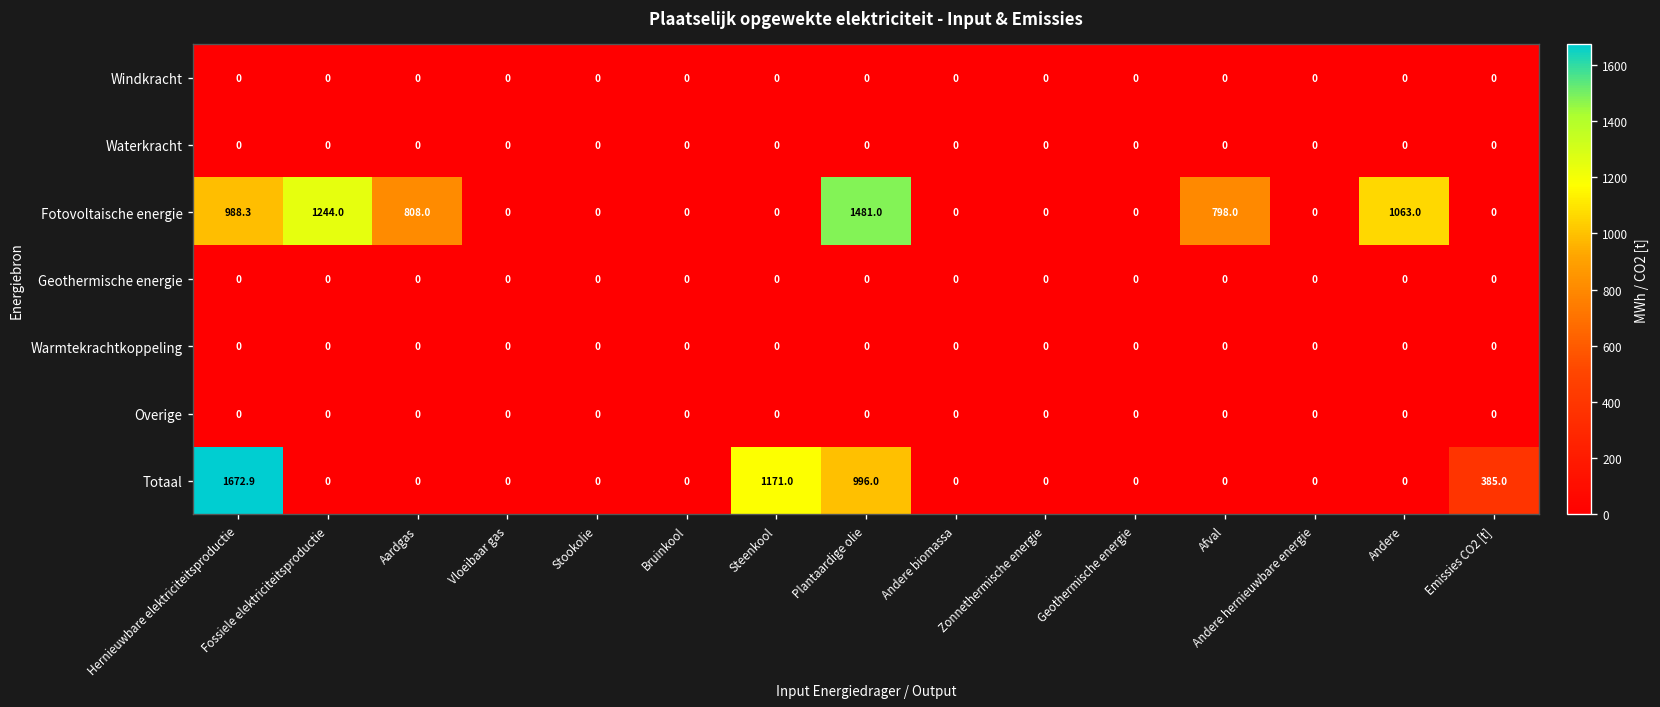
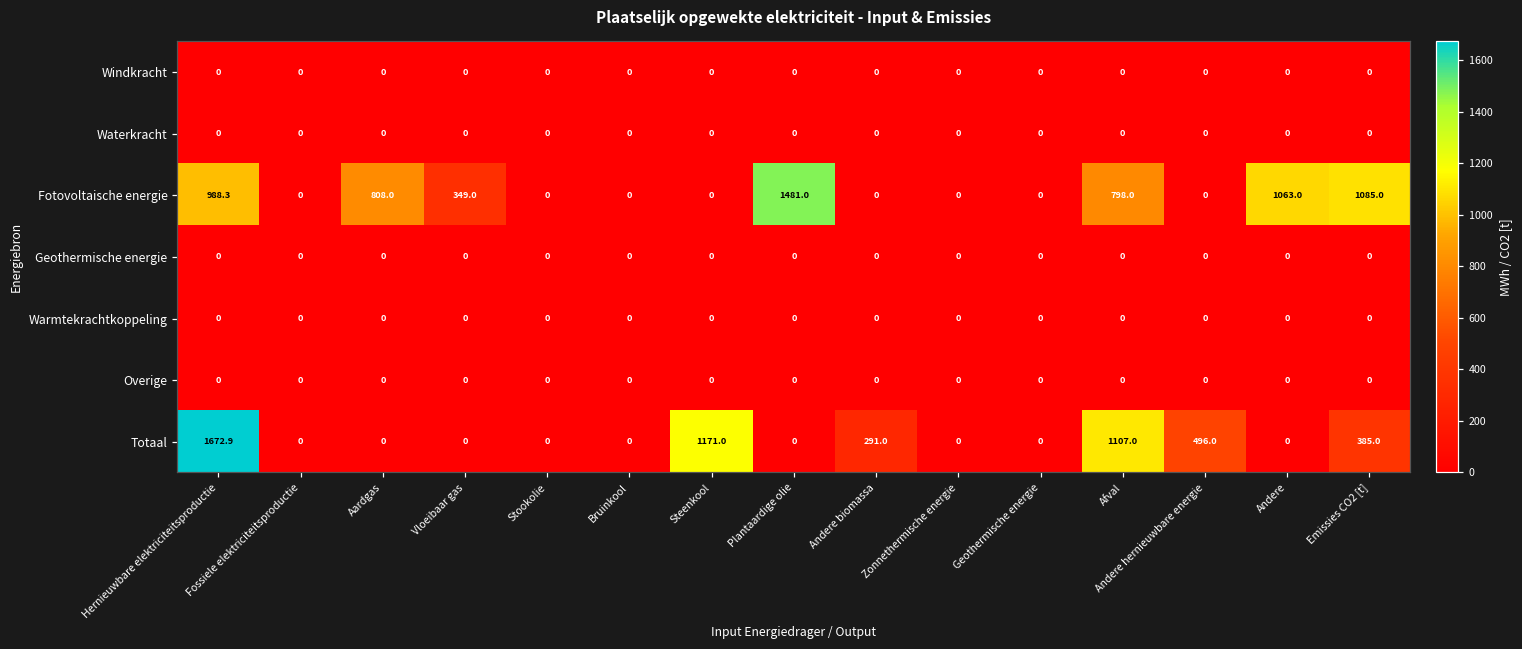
  {
    "Windkracht": {
      "Hernieuwbare elektriciteitsproductie": 0,
      "Fossiele elektriciteitsproductie": 0,
      "Aardgas": 0,
      "Vloeibaar gas": 0,
      "Stookolie": 0,
      "Bruinkool": 0,
      "Steenkool": 0,
      "Plantaardige olie": 0,
      "Andere biomassa": 0,
      "Zonnethermische energie": 0,
      "Geothermische energie": 0,
      "Afval": 0,
      "Andere hernieuwbare energie": 0,
      "Andere": 0,
      "Emissies CO2 [t]": 0
    },
    "Waterkracht": {
      "Hernieuwbare elektriciteitsproductie": 0,
      "Fossiele elektriciteitsproductie": 0,
      "Aardgas": 0,
      "Vloeibaar gas": 0,
      "Stookolie": 0,
      "Bruinkool": 0,
      "Steenkool": 0,
      "Plantaardige olie": 0,
      "Andere biomassa": 0,
      "Zonnethermische energie": 0,
      "Geothermische energie": 0,
      "Afval": 0,
      "Andere hernieuwbare energie": 0,
      "Andere": 0,
      "Emissies CO2 [t]": 0
    },
    "Fotovoltaische energie": {
      "Hernieuwbare elektriciteitsproductie": 988.3,
-     "Fossiele elektriciteitsproductie": 1244.0,
+     "Fossiele elektriciteitsproductie": 0,
      "Aardgas": 808.0,
-     "Vloeibaar gas": 0,
+     "Vloeibaar gas": 349.0,
      "Stookolie": 0,
      "Bruinkool": 0,
      "Steenkool": 0,
      "Plantaardige olie": 1481.0,
      "Andere biomassa": 0,
      "Zonnethermische energie": 0,
      "Geothermische energie": 0,
      "Afval": 798.0,
      "Andere hernieuwbare energie": 0,
      "Andere": 1063.0,
-     "Emissies CO2 [t]": 0
+     "Emissies CO2 [t]": 1085.0
    },
    "Geothermische energie": {
      "Hernieuwbare elektriciteitsproductie": 0,
      "Fossiele elektriciteitsproductie": 0,
      "Aardgas": 0,
      "Vloeibaar gas": 0,
      "Stookolie": 0,
      "Bruinkool": 0,
      "Steenkool": 0,
      "Plantaardige olie": 0,
      "Andere biomassa": 0,
      "Zonnethermische energie": 0,
      "Geothermische energie": 0,
      "Afval": 0,
      "Andere hernieuwbare energie": 0,
      "Andere": 0,
      "Emissies CO2 [t]": 0
    },
    "Warmtekrachtkoppeling": {
      "Hernieuwbare elektriciteitsproductie": 0,
      "Fossiele elektriciteitsproductie": 0,
      "Aardgas": 0,
      "Vloeibaar gas": 0,
      "Stookolie": 0,
      "Bruinkool": 0,
      "Steenkool": 0,
      "Plantaardige olie": 0,
      "Andere biomassa": 0,
      "Zonnethermische energie": 0,
      "Geothermische energie": 0,
      "Afval": 0,
      "Andere hernieuwbare energie": 0,
      "Andere": 0,
      "Emissies CO2 [t]": 0
    },
    "Overige": {
      "Hernieuwbare elektriciteitsproductie": 0,
      "Fossiele elektriciteitsproductie": 0,
      "Aardgas": 0,
      "Vloeibaar gas": 0,
      "Stookolie": 0,
      "Bruinkool": 0,
      "Steenkool": 0,
      "Plantaardige olie": 0,
      "Andere biomassa": 0,
      "Zonnethermische energie": 0,
      "Geothermische energie": 0,
      "Afval": 0,
      "Andere hernieuwbare energie": 0,
      "Andere": 0,
      "Emissies CO2 [t]": 0
    },
    "Totaal": {
      "Hernieuwbare elektriciteitsproductie": 1672.9,
      "Fossiele elektriciteitsproductie": 0,
      "Aardgas": 0,
      "Vloeibaar gas": 0,
      "Stookolie": 0,
      "Bruinkool": 0,
      "Steenkool": 1171.0,
-     "Plantaardige olie": 996.0,
-     "Andere biomassa": 0,
+     "Plantaardige olie": 0,
+     "Andere biomassa": 291.0,
      "Zonnethermische energie": 0,
      "Geothermische energie": 0,
-     "Afval": 0,
-     "Andere hernieuwbare energie": 0,
+     "Afval": 1107.0,
+     "Andere hernieuwbare energie": 496.0,
      "Andere": 0,
      "Emissies CO2 [t]": 385.0
    }
  }
